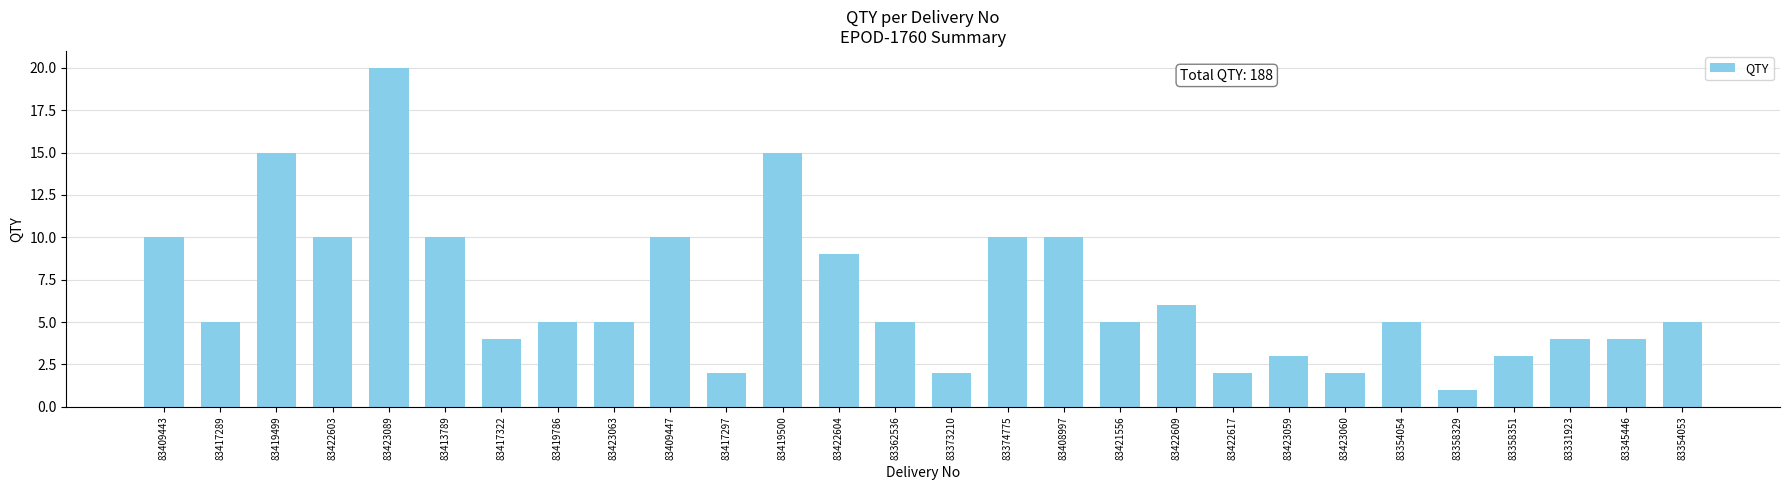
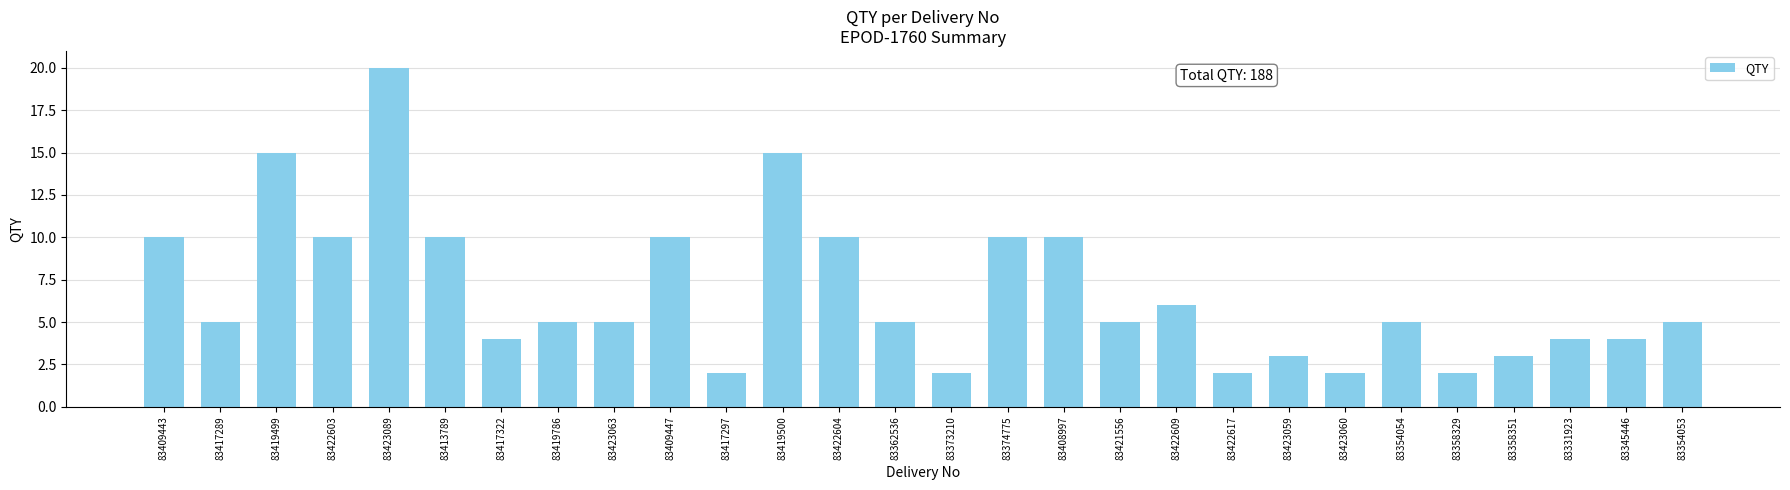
  {
    "83409443": 10,
    "83417289": 5,
    "83419499": 15,
    "83422603": 10,
    "83423089": 20,
    "83413789": 10,
    "83417322": 4,
    "83419786": 5,
    "83423063": 5,
    "83409447": 10,
    "83417297": 2,
    "83419500": 15,
-   "83422604": 9,
+   "83422604": 10,
    "83362536": 5,
    "83373210": 2,
    "83374775": 10,
    "83408997": 10,
    "83421556": 5,
    "83422609": 6,
    "83422617": 2,
    "83423059": 3,
    "83423060": 2,
    "83354054": 5,
-   "83358329": 1,
+   "83358329": 2,
    "83358351": 3,
    "83331923": 4,
    "83345446": 4,
    "83354053": 5
  }
